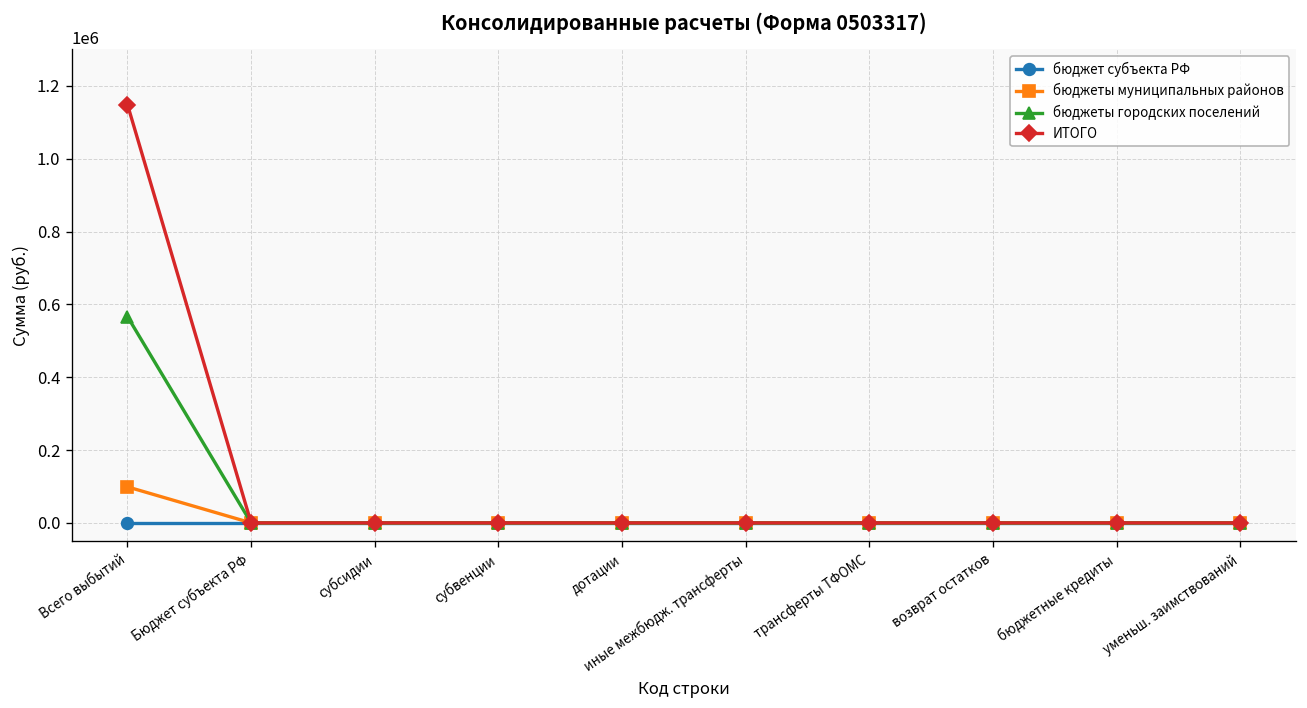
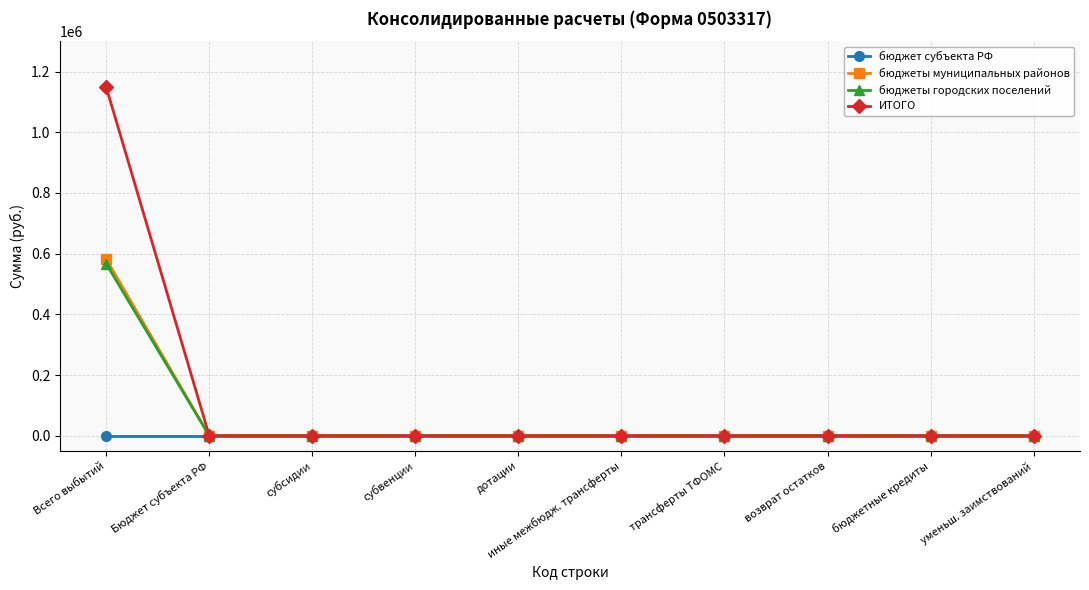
  {
    "бюджет субъекта РФ": {
      "Всего выбытий": 0
    },
    "бюджеты муниципальных районов": {
-     "Всего выбытий": 100000
+     "Всего выбытий": 580000
    },
    "бюджеты городских поселений": {
      "Всего выбытий": 570000
    },
    "ИТОГО": {
      "Всего выбытий": 1150000
    }
  }
